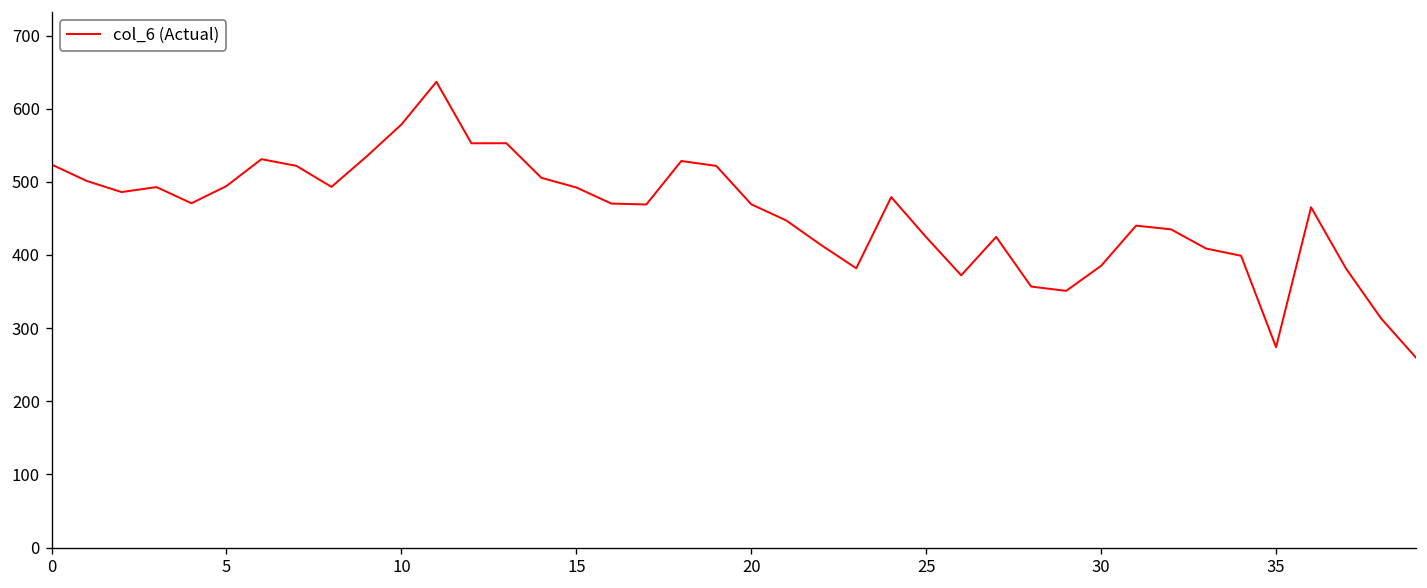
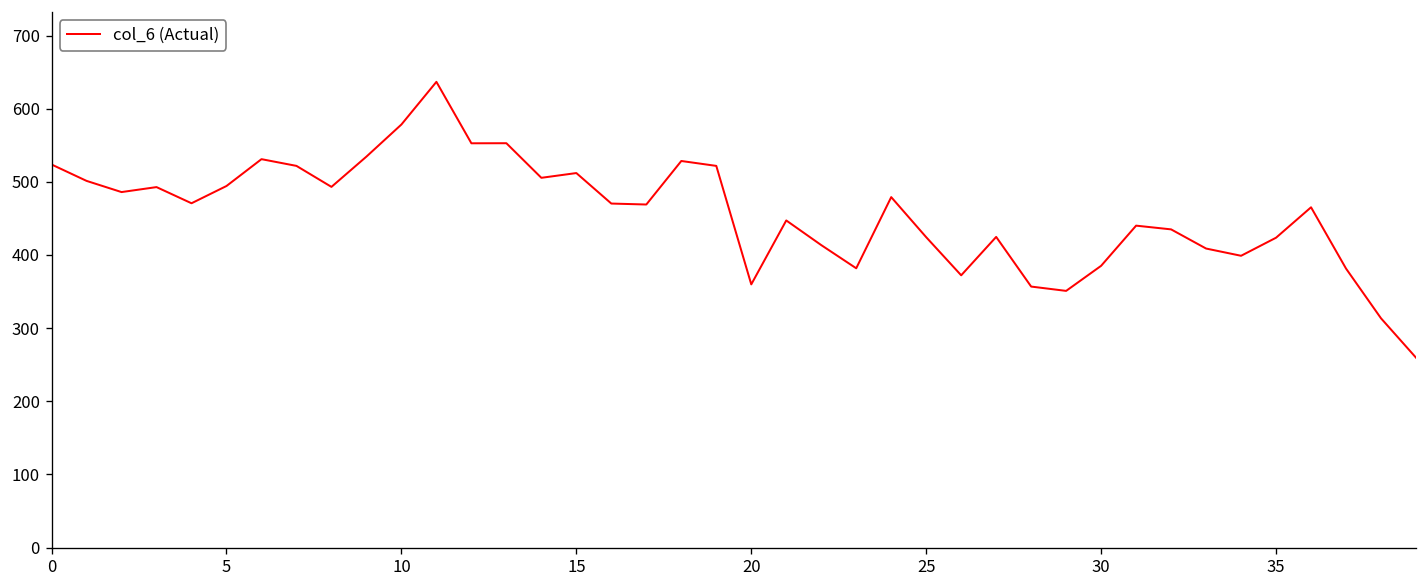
  {
    "0": 520,
    "5": 490,
    "10": 580,
-   "15": 490,
-   "20": 470,
+   "15": 510,
+   "20": 360,
    "25": 420,
    "30": 390,
-   "35": 270
+   "35": 420
  }
